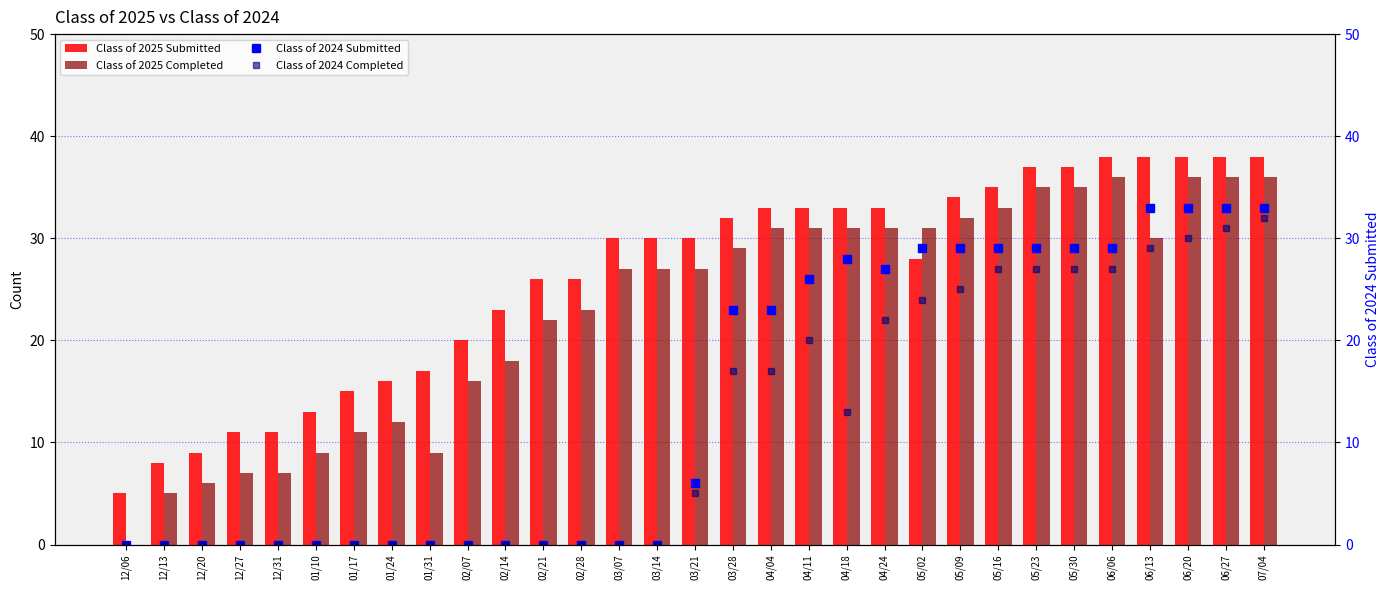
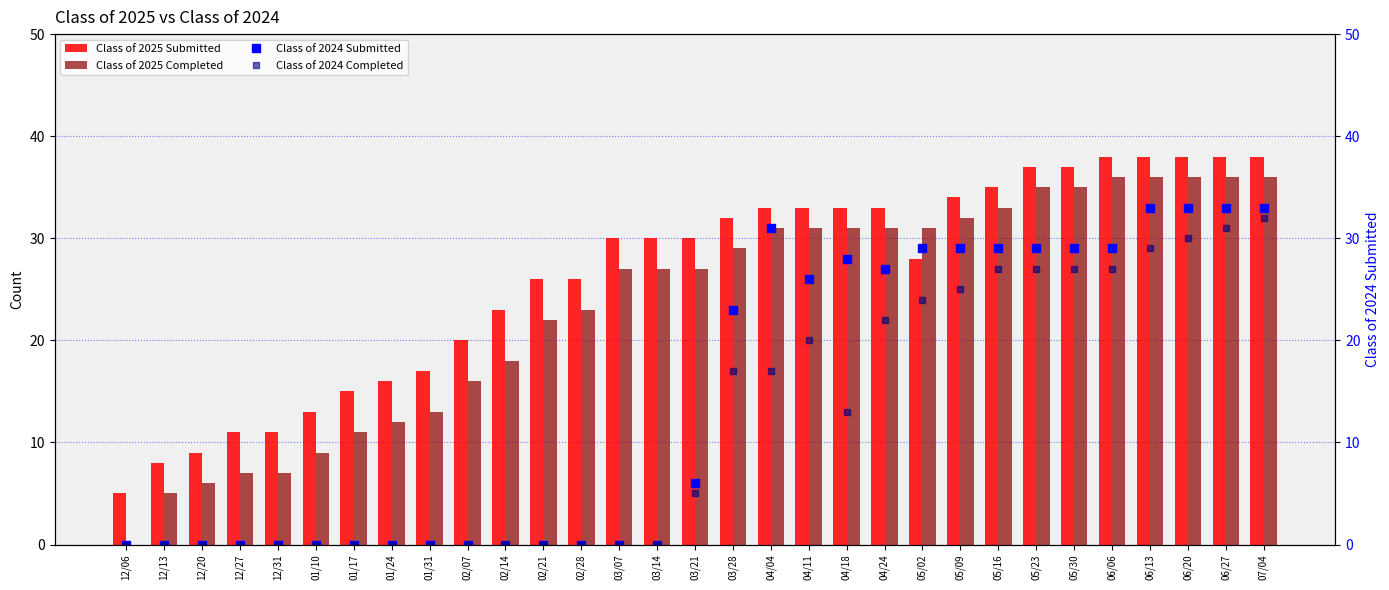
  {
    "Class of 2025 Submitted": {
      "12/06": 5,
      "12/13": 8,
      "12/20": 9,
      "12/27": 11,
      "12/31": 11,
      "01/10": 13,
      "01/17": 15,
      "01/24": 16,
      "01/31": 17,
      "02/07": 20,
      "02/14": 23,
      "02/21": 26,
      "02/28": 26,
      "03/07": 30,
      "03/14": 30,
      "03/21": 30,
      "03/28": 32,
      "04/04": 33,
      "04/11": 33,
      "04/18": 33,
      "04/24": 33,
      "05/02": 28,
      "05/09": 34,
      "05/16": 35,
      "05/23": 37,
      "05/30": 37,
      "06/06": 38,
      "06/13": 38,
      "06/20": 38,
      "06/27": 38,
      "07/04": 38
    },
    "Class of 2025 Completed": {
      "12/06": 0,
      "12/13": 5,
      "12/20": 6,
      "12/27": 7,
      "12/31": 7,
      "01/10": 9,
      "01/17": 11,
      "01/24": 12,
-     "01/31": 9,
+     "01/31": 13,
      "02/07": 16,
      "02/14": 18,
      "02/21": 22,
      "02/28": 23,
      "03/07": 27,
      "03/14": 27,
      "03/21": 27,
      "03/28": 29,
      "04/04": 31,
      "04/11": 31,
      "04/18": 31,
      "04/24": 31,
      "05/02": 31,
      "05/09": 32,
      "05/16": 33,
      "05/23": 35,
      "05/30": 35,
      "06/06": 36,
-     "06/13": 30,
+     "06/13": 36,
      "06/20": 36,
      "06/27": 36,
      "07/04": 36
    },
    "Class of 2024 Submitted": {
      "03/21": 6,
      "03/28": 23,
-     "04/04": 23,
+     "04/04": 31,
      "04/11": 26,
      "04/18": 28,
      "04/24": 27,
      "05/02": 29,
      "05/09": 29,
      "05/16": 29,
      "05/23": 29,
      "05/30": 29,
      "06/06": 29,
      "06/13": 33,
      "06/20": 33,
      "06/27": 33,
      "07/04": 33
    },
    "Class of 2024 Completed": {
      "03/21": 5,
      "03/28": 17,
      "04/04": 17,
      "04/11": 20,
      "04/18": 13,
      "04/24": 22,
      "05/02": 24,
      "05/09": 25,
      "05/16": 27,
      "05/23": 27,
      "05/30": 27,
      "06/06": 27,
      "06/13": 29,
      "06/20": 30,
      "06/27": 31,
      "07/04": 32
    }
  }
